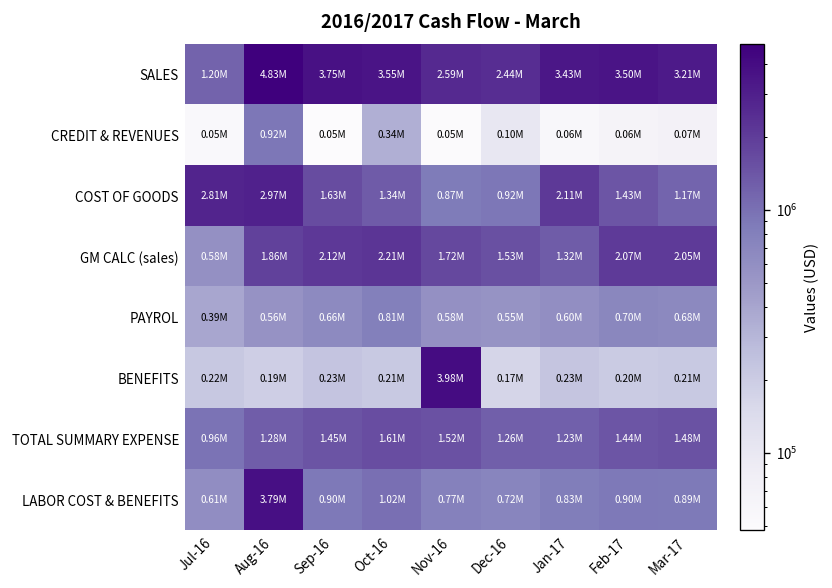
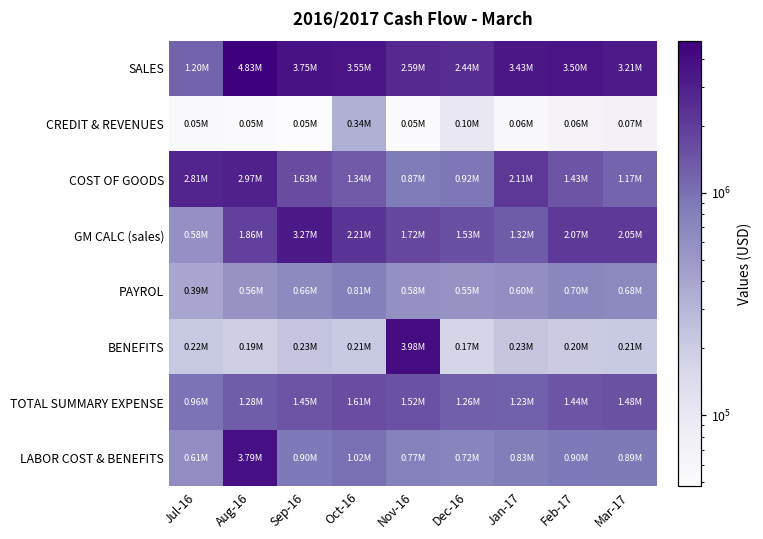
  {
    "SALES": {
      "Jul-16": "1.20M",
      "Aug-16": "4.83M",
      "Sep-16": "3.75M",
      "Oct-16": "3.55M",
      "Nov-16": "2.59M",
      "Dec-16": "2.44M",
      "Jan-17": "3.43M",
      "Feb-17": "3.50M",
      "Mar-17": "3.21M"
    },
    "CREDIT & REVENUES": {
      "Jul-16": "0.05M",
-     "Aug-16": "0.92M",
+     "Aug-16": "0.05M",
      "Sep-16": "0.05M",
      "Oct-16": "0.34M",
      "Nov-16": "0.05M",
      "Dec-16": "0.10M",
      "Jan-17": "0.06M",
      "Feb-17": "0.06M",
      "Mar-17": "0.07M"
    },
    "COST OF GOODS": {
      "Jul-16": "2.81M",
      "Aug-16": "2.97M",
      "Sep-16": "1.63M",
      "Oct-16": "1.34M",
      "Nov-16": "0.87M",
      "Dec-16": "0.92M",
      "Jan-17": "2.11M",
      "Feb-17": "1.43M",
      "Mar-17": "1.17M"
    },
    "GM CALC (sales)": {
      "Jul-16": "0.58M",
      "Aug-16": "1.86M",
-     "Sep-16": "2.12M",
+     "Sep-16": "3.27M",
      "Oct-16": "2.21M",
      "Nov-16": "1.72M",
      "Dec-16": "1.53M",
      "Jan-17": "1.32M",
      "Feb-17": "2.07M",
      "Mar-17": "2.05M"
    },
    "PAYROL": {
      "Jul-16": "0.39M",
      "Aug-16": "0.56M",
      "Sep-16": "0.66M",
      "Oct-16": "0.81M",
      "Nov-16": "0.58M",
      "Dec-16": "0.55M",
      "Jan-17": "0.60M",
      "Feb-17": "0.70M",
      "Mar-17": "0.68M"
    },
    "BENEFITS": {
      "Jul-16": "0.22M",
      "Aug-16": "0.19M",
      "Sep-16": "0.23M",
      "Oct-16": "0.21M",
      "Nov-16": "3.98M",
      "Dec-16": "0.17M",
      "Jan-17": "0.23M",
      "Feb-17": "0.20M",
      "Mar-17": "0.21M"
    },
    "TOTAL SUMMARY EXPENSE": {
      "Jul-16": "0.96M",
      "Aug-16": "1.28M",
      "Sep-16": "1.45M",
      "Oct-16": "1.61M",
      "Nov-16": "1.52M",
      "Dec-16": "1.26M",
      "Jan-17": "1.23M",
      "Feb-17": "1.44M",
      "Mar-17": "1.48M"
    },
    "LABOR COST & BENEFITS": {
      "Jul-16": "0.61M",
      "Aug-16": "3.79M",
      "Sep-16": "0.90M",
      "Oct-16": "1.02M",
      "Nov-16": "0.77M",
      "Dec-16": "0.72M",
      "Jan-17": "0.83M",
      "Feb-17": "0.90M",
      "Mar-17": "0.89M"
    }
  }
